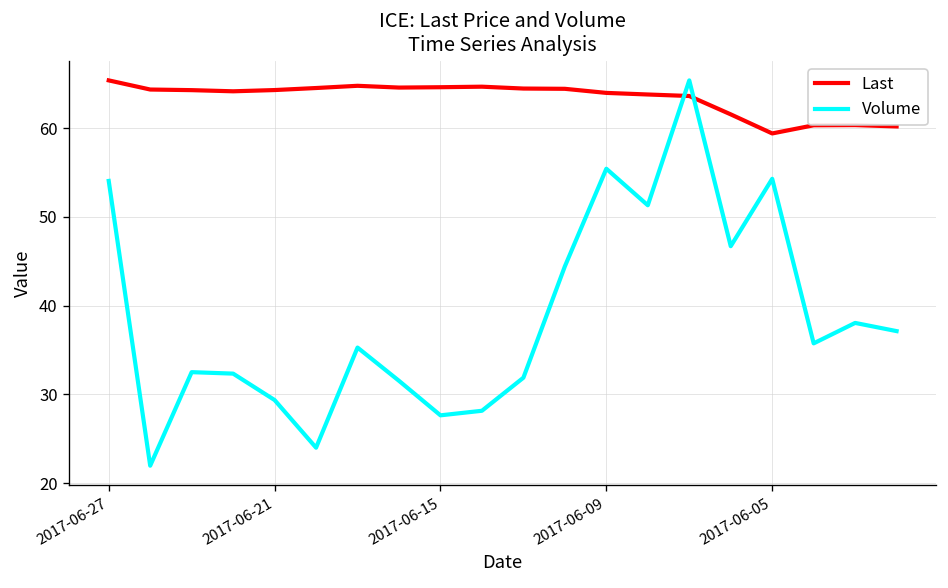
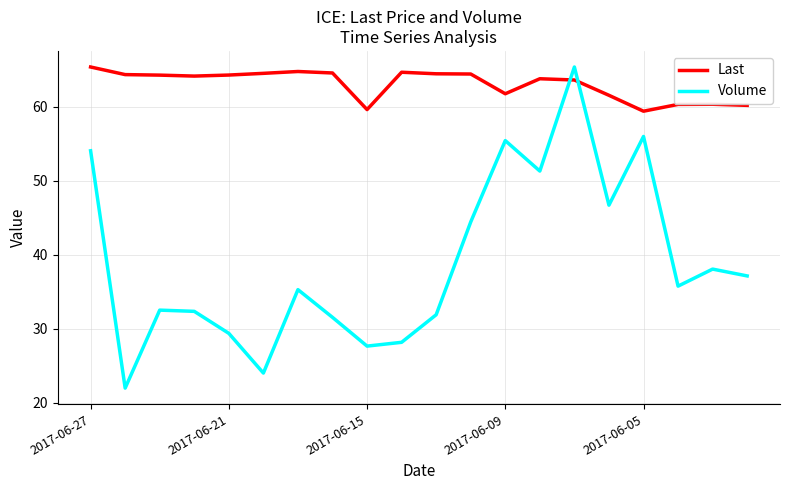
  {
    "Last": {
      "2017-06-27": 65,
      "2017-06-21": 64,
-     "2017-06-15": 65,
-     "2017-06-09": 64,
+     "2017-06-15": 60,
+     "2017-06-09": 62,
      "2017-06-05": 59
    },
    "Volume": {
      "2017-06-27": 54,
      "2017-06-21": 29,
      "2017-06-15": 28,
      "2017-06-09": 55,
-     "2017-06-05": 54
+     "2017-06-05": 56
    }
  }
